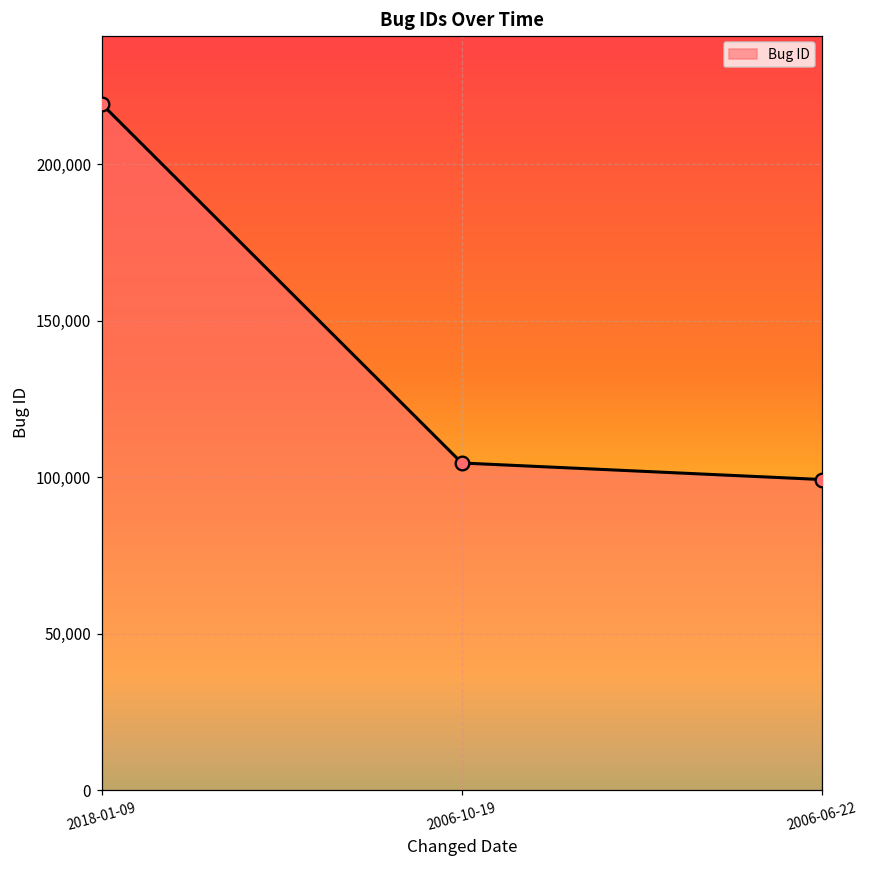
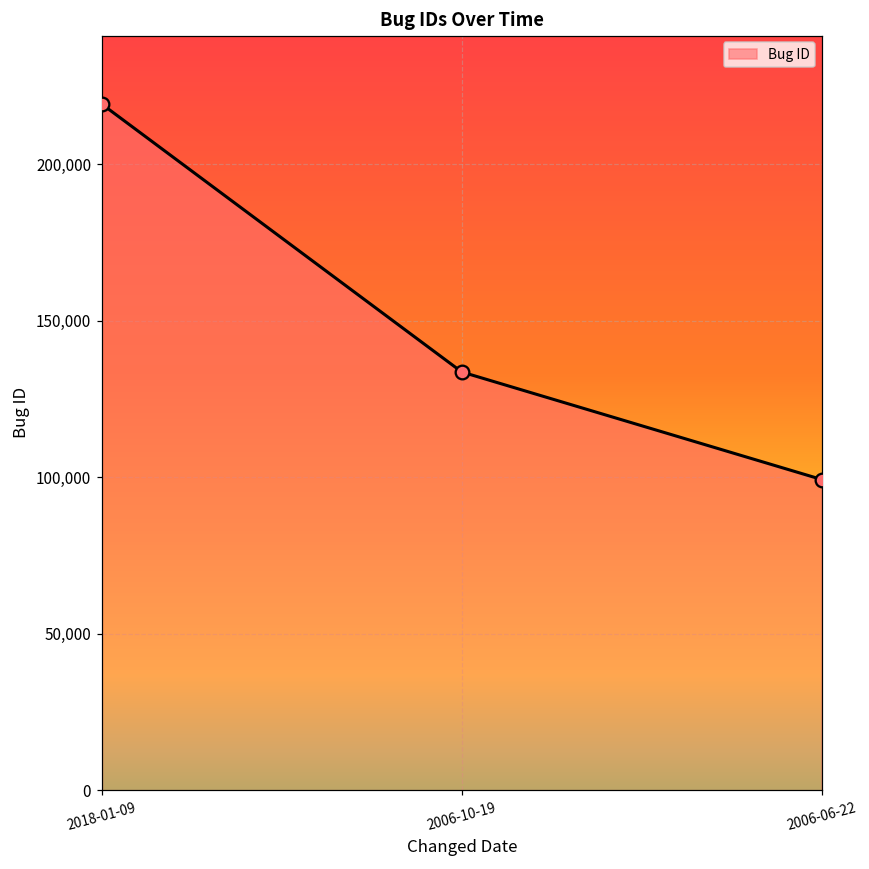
  {
    "2018-01-09": "219,000",
-   "2006-10-19": "105,000",
+   "2006-10-19": "134,000",
    "2006-06-22": "99,000"
  }
